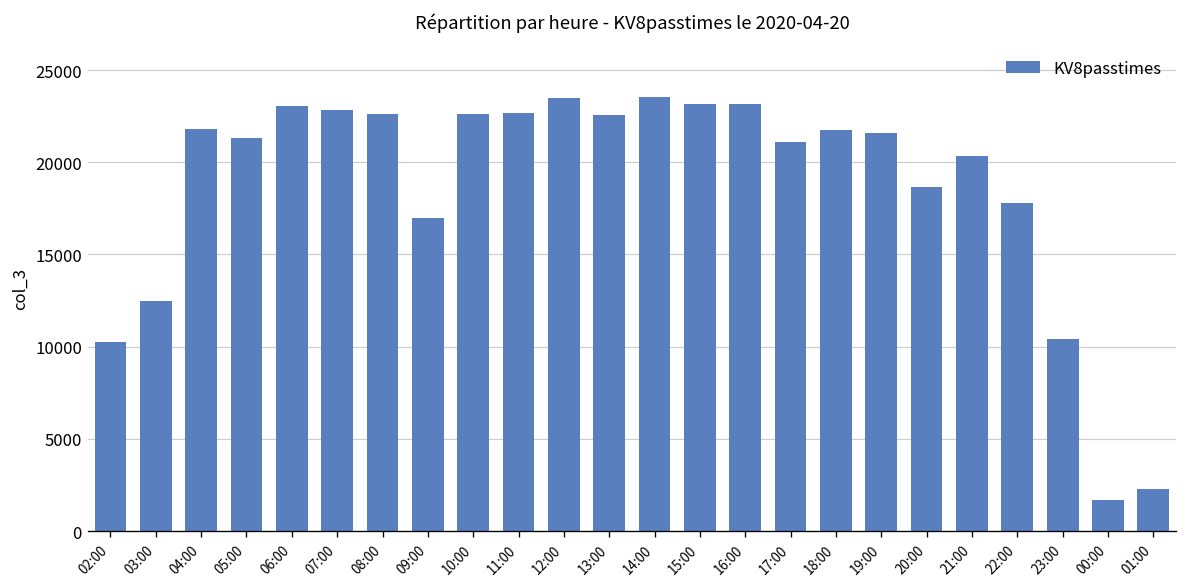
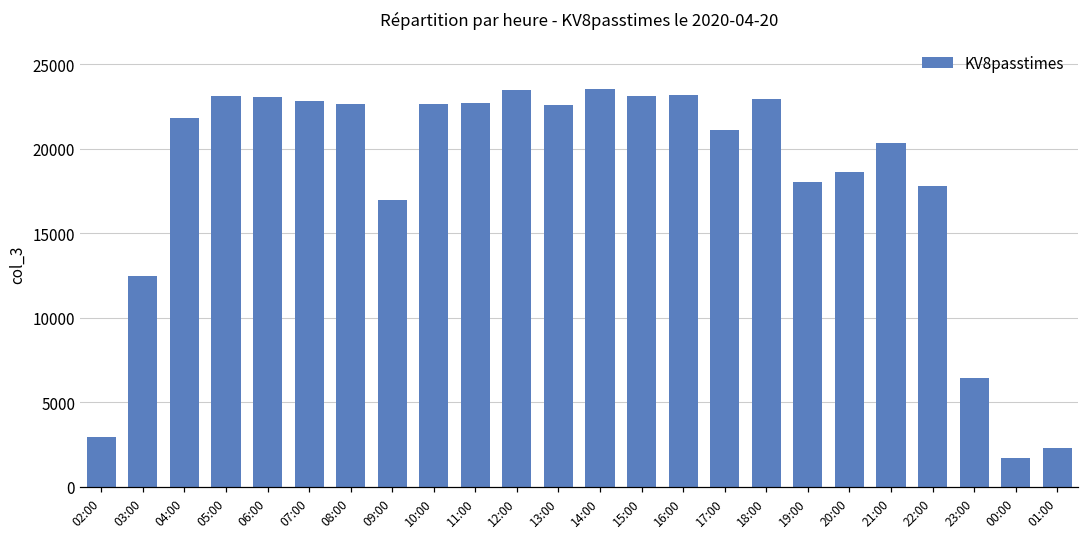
  {
-   "02:00": 10300,
+   "02:00": 3000,
    "03:00": 12500,
    "04:00": 21800,
-   "05:00": 21300,
+   "05:00": 23100,
    "06:00": 23000,
    "07:00": 22800,
    "08:00": 22600,
    "09:00": 17000,
    "10:00": 22600,
    "11:00": 22700,
    "12:00": 23500,
    "13:00": 22600,
    "14:00": 23600,
    "15:00": 23100,
    "16:00": 23200,
    "17:00": 21100,
-   "18:00": 21700,
-   "19:00": 21600,
+   "18:00": 22900,
+   "19:00": 18000,
    "20:00": 18600,
    "21:00": 20300,
    "22:00": 17800,
-   "23:00": 10400,
+   "23:00": 6400,
    "00:00": 1700,
    "01:00": 2300
  }
